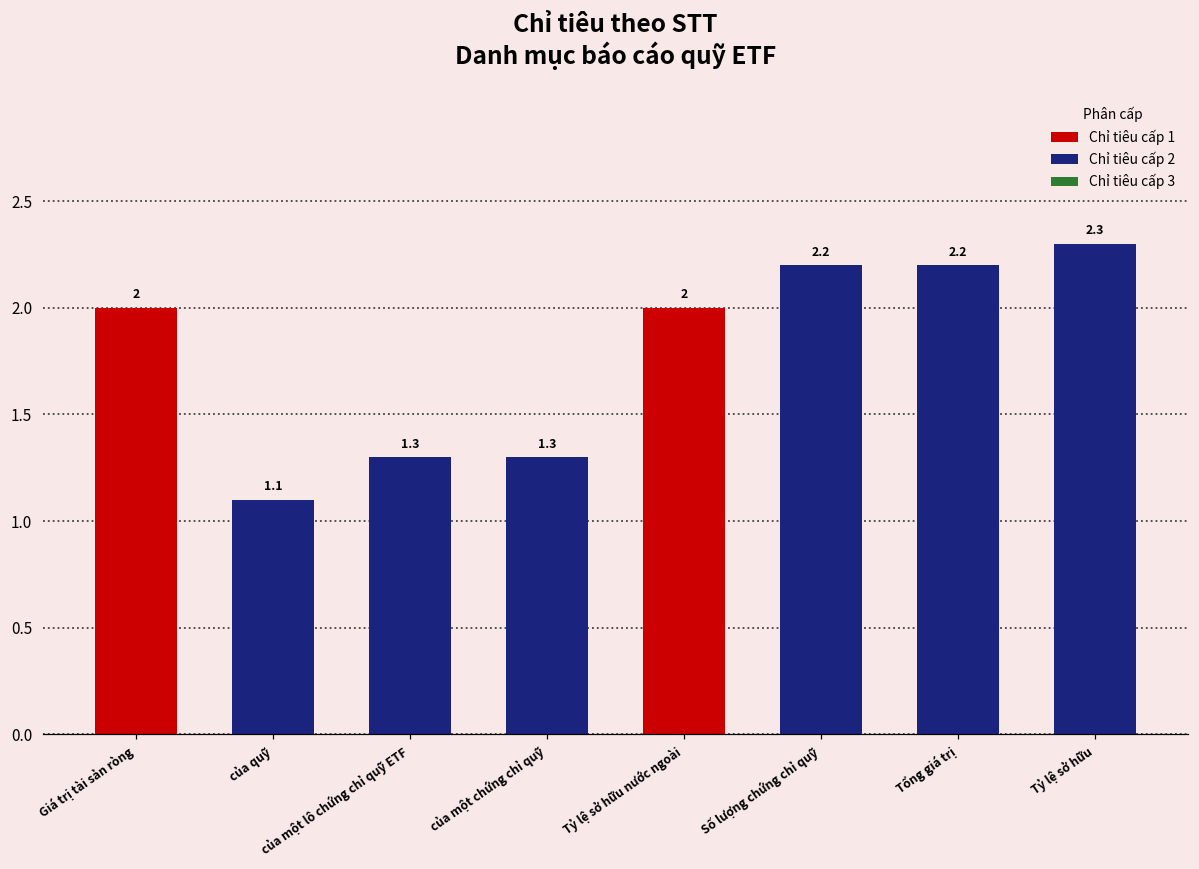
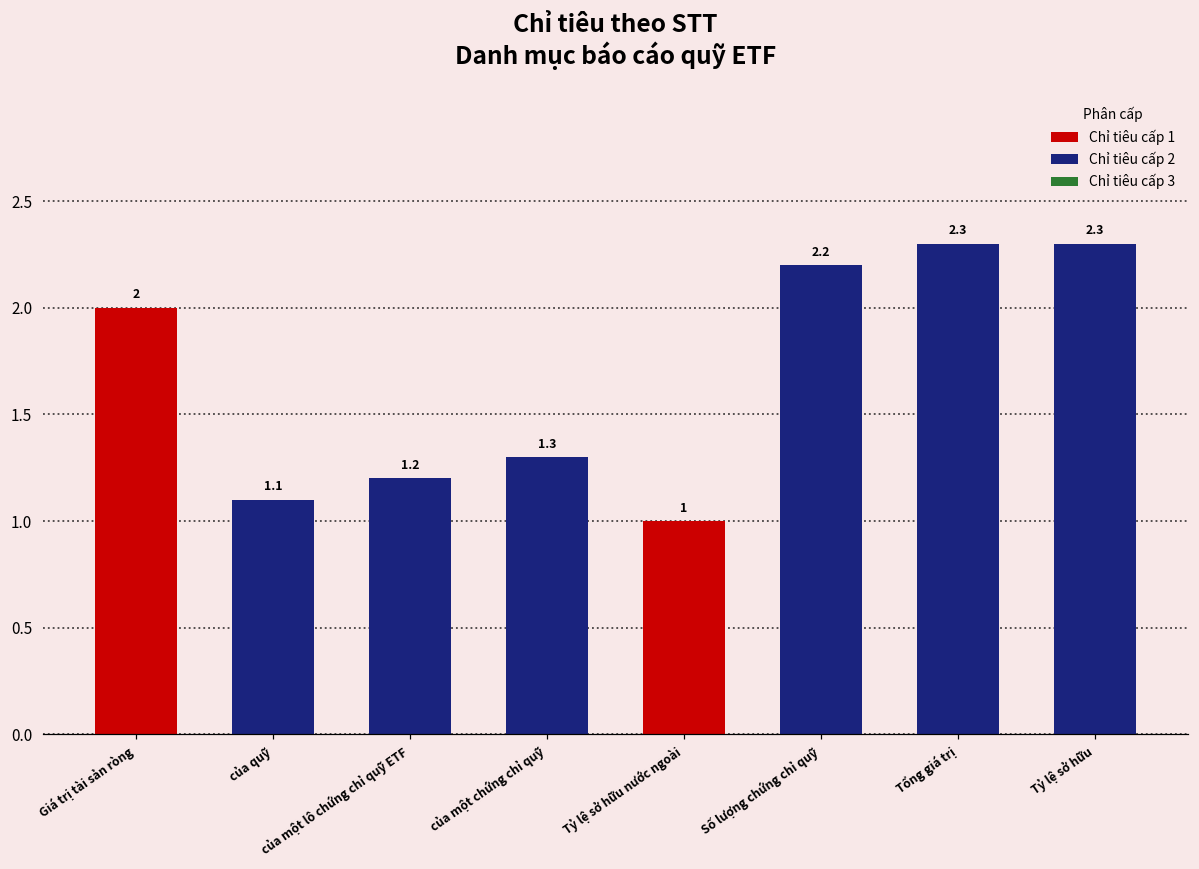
  {
    "Giá trị tài sản ròng": 2,
    "của quỹ": 1.1,
-   "của một lô chứng chỉ quỹ ETF": 1.3,
+   "của một lô chứng chỉ quỹ ETF": 1.2,
    "của một chứng chỉ quỹ": 1.3,
-   "Tỷ lệ sở hữu nước ngoài": 2,
+   "Tỷ lệ sở hữu nước ngoài": 1,
    "Số lượng chứng chỉ quỹ": 2.2,
-   "Tổng giá trị": 2.2,
+   "Tổng giá trị": 2.3,
    "Tỷ lệ sở hữu": 2.3
  }
